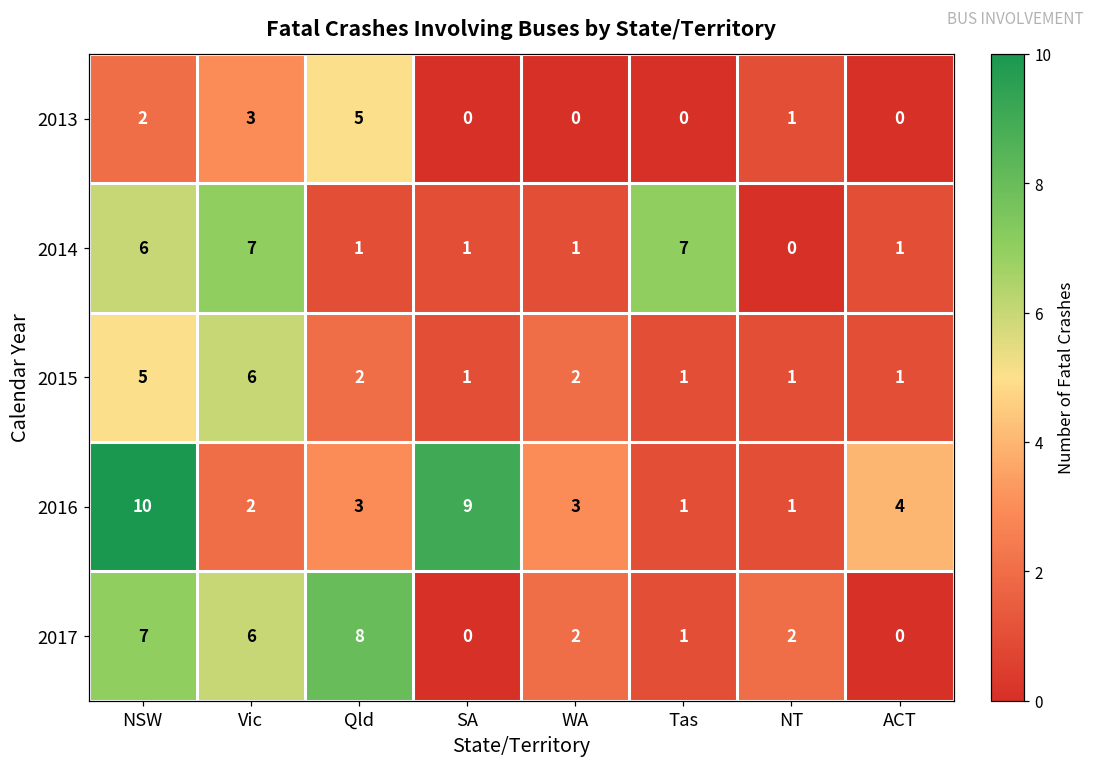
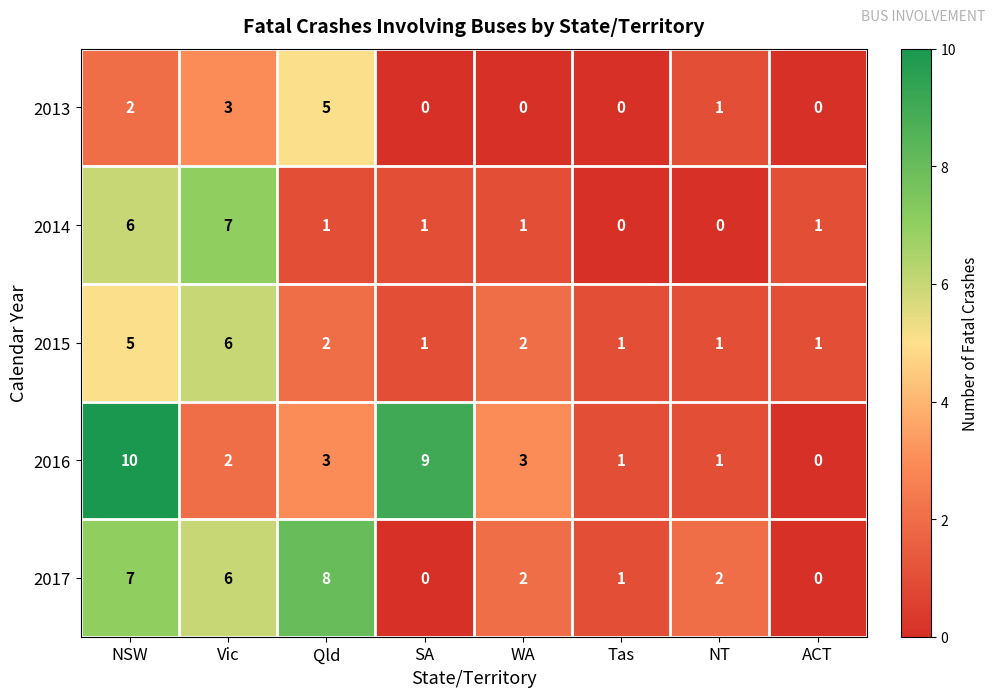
  {
    "2013": {
      "NSW": 2,
      "Vic": 3,
      "Qld": 5,
      "SA": 0,
      "WA": 0,
      "Tas": 0,
      "NT": 1,
      "ACT": 0
    },
    "2014": {
      "NSW": 6,
      "Vic": 7,
      "Qld": 1,
      "SA": 1,
      "WA": 1,
-     "Tas": 7,
+     "Tas": 0,
      "NT": 0,
      "ACT": 1
    },
    "2015": {
      "NSW": 5,
      "Vic": 6,
      "Qld": 2,
      "SA": 1,
      "WA": 2,
      "Tas": 1,
      "NT": 1,
      "ACT": 1
    },
    "2016": {
      "NSW": 10,
      "Vic": 2,
      "Qld": 3,
      "SA": 9,
      "WA": 3,
      "Tas": 1,
      "NT": 1,
-     "ACT": 4
+     "ACT": 0
    },
    "2017": {
      "NSW": 7,
      "Vic": 6,
      "Qld": 8,
      "SA": 0,
      "WA": 2,
      "Tas": 1,
      "NT": 2,
      "ACT": 0
    }
  }
